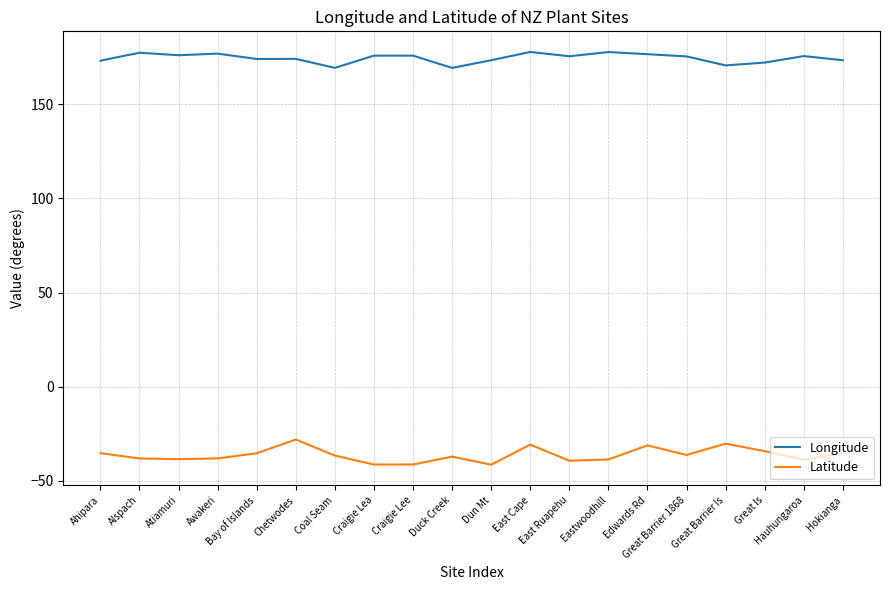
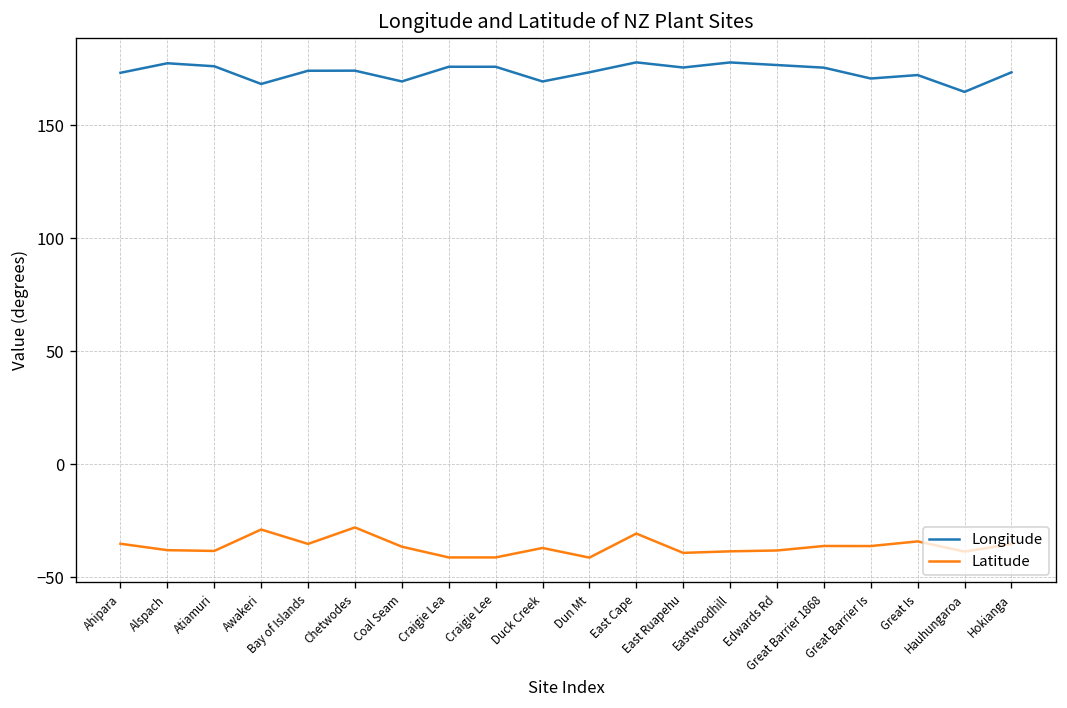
  {
    "Longitude": {
      "Ahipara": 173,
      "Alspach": 177,
      "Atiamuri": 176,
-     "Awakeri": 177,
+     "Awakeri": 168,
      "Bay of Islands": 174,
      "Chetwodes": 174,
      "Coal Seam": 169,
      "Craigie Lea": 176,
      "Craigie Lee": 176,
      "Duck Creek": 169,
      "Dun Mt": 173,
      "East Cape": 178,
      "East Ruapehu": 175,
      "Eastwoodhill": 178,
      "Edwards Rd": 177,
      "Great Barrier 1868": 175,
      "Great Barrier Is": 171,
      "Great Is": 172,
-     "Hauhungaroa": 176,
+     "Hauhungaroa": 165,
      "Hokianga": 173
    },
    "Latitude": {
      "Ahipara": -35,
      "Alspach": -38,
      "Atiamuri": -38,
-     "Awakeri": -38,
+     "Awakeri": -29,
      "Bay of Islands": -35,
      "Chetwodes": -28,
      "Coal Seam": -37,
      "Craigie Lea": -41,
      "Craigie Lee": -41,
      "Duck Creek": -37,
      "Dun Mt": -41,
      "East Cape": -31,
      "East Ruapehu": -39,
      "Eastwoodhill": -39,
-     "Edwards Rd": -31,
+     "Edwards Rd": -38,
      "Great Barrier 1868": -36,
-     "Great Barrier Is": -30,
+     "Great Barrier Is": -36,
      "Great Is": -34
    }
  }
